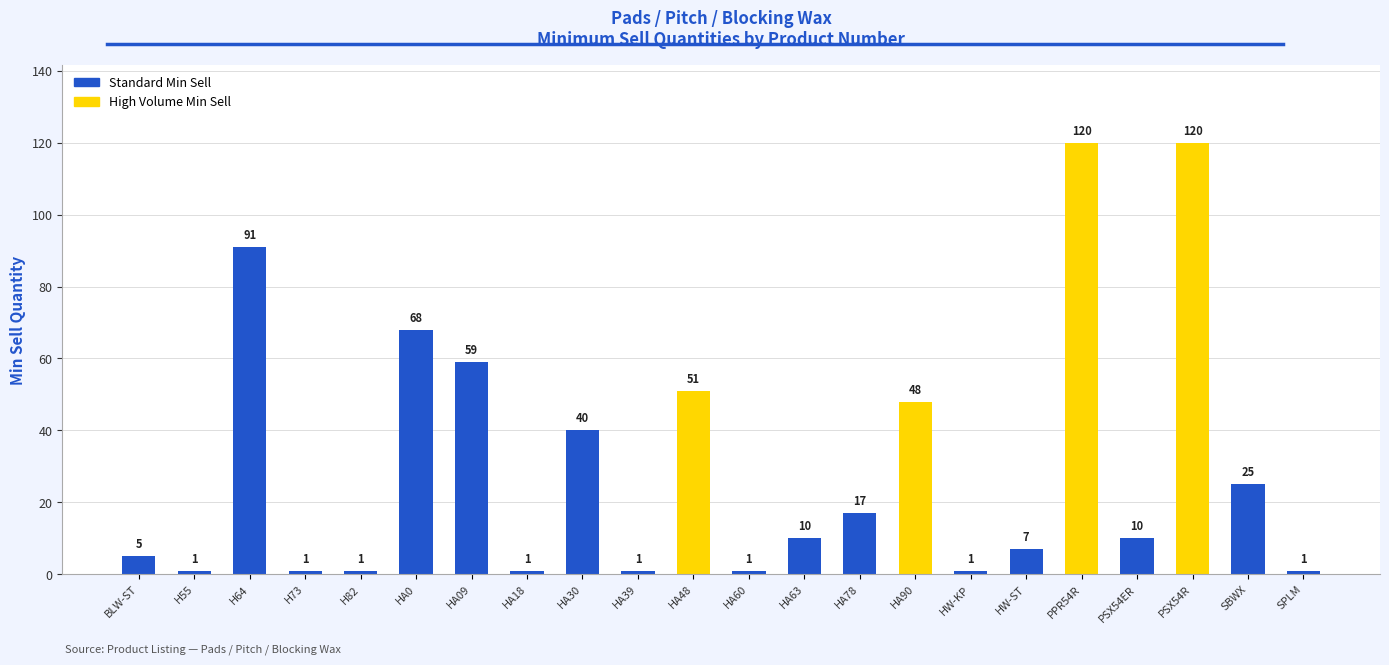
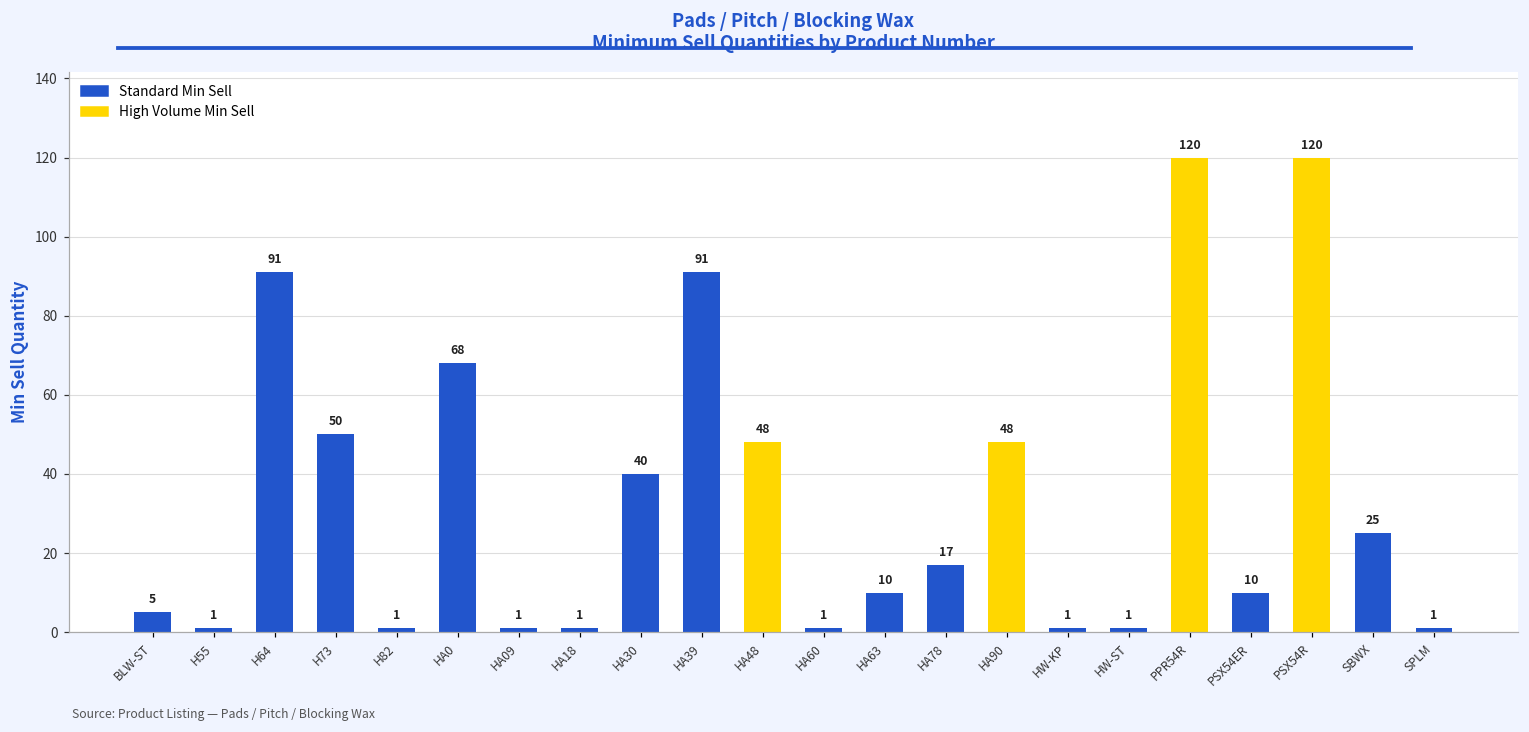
  {
    "BLW-ST": 5,
    "H55": 1,
    "H64": 91,
-   "H73": 1,
+   "H73": 50,
    "H82": 1,
    "HA0": 68,
-   "HA09": 59,
+   "HA09": 1,
    "HA18": 1,
    "HA30": 40,
-   "HA39": 1,
-   "HA48": 51,
+   "HA39": 91,
+   "HA48": 48,
    "HA60": 1,
    "HA63": 10,
    "HA78": 17,
    "HA90": 48,
    "HW-KP": 1,
-   "HW-ST": 7,
+   "HW-ST": 1,
    "PPR54R": 120,
    "PSX54ER": 10,
    "PSX54R": 120,
    "SBWX": 25,
    "SPLM": 1
  }
